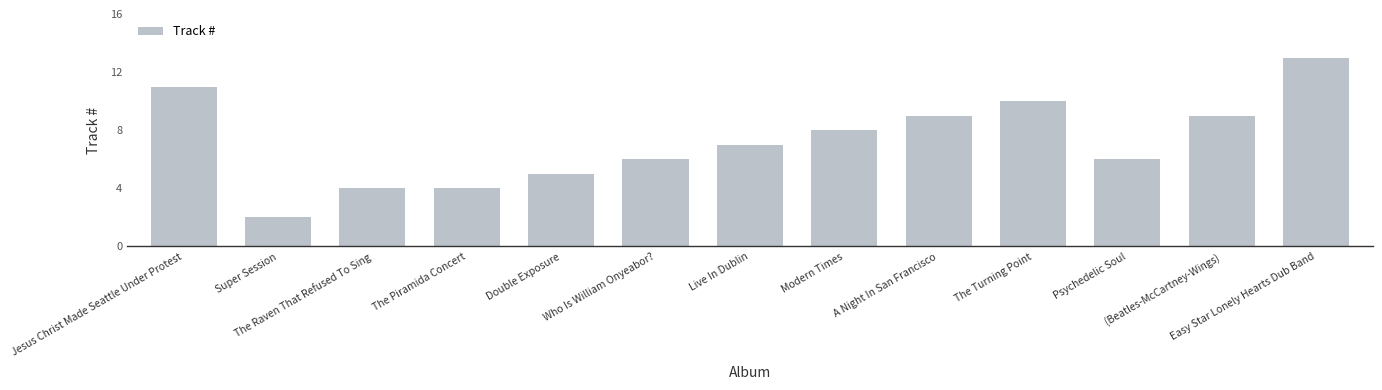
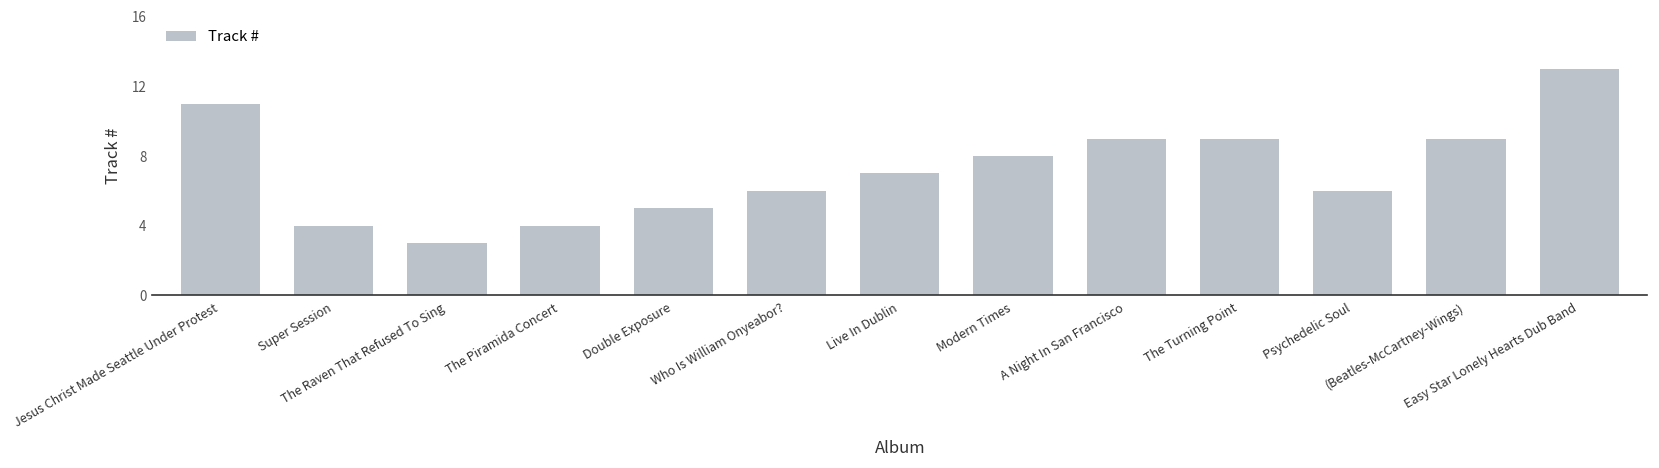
  {
    "Jesus Christ Made Seattle Under Protest": 11,
-   "Super Session": 2,
-   "The Raven That Refused To Sing": 4,
+   "Super Session": 4,
+   "The Raven That Refused To Sing": 3,
    "The Piramida Concert": 4,
    "Double Exposure": 5,
    "Who Is William Onyeabor?": 6,
    "Live In Dublin": 7,
    "Modern Times": 8,
    "A Night In San Francisco": 9,
-   "The Turning Point": 10,
+   "The Turning Point": 9,
    "Psychedelic Soul": 6,
    "(Beatles-McCartney-Wings)": 9,
    "Easy Star Lonely Hearts Dub Band": 13
  }
